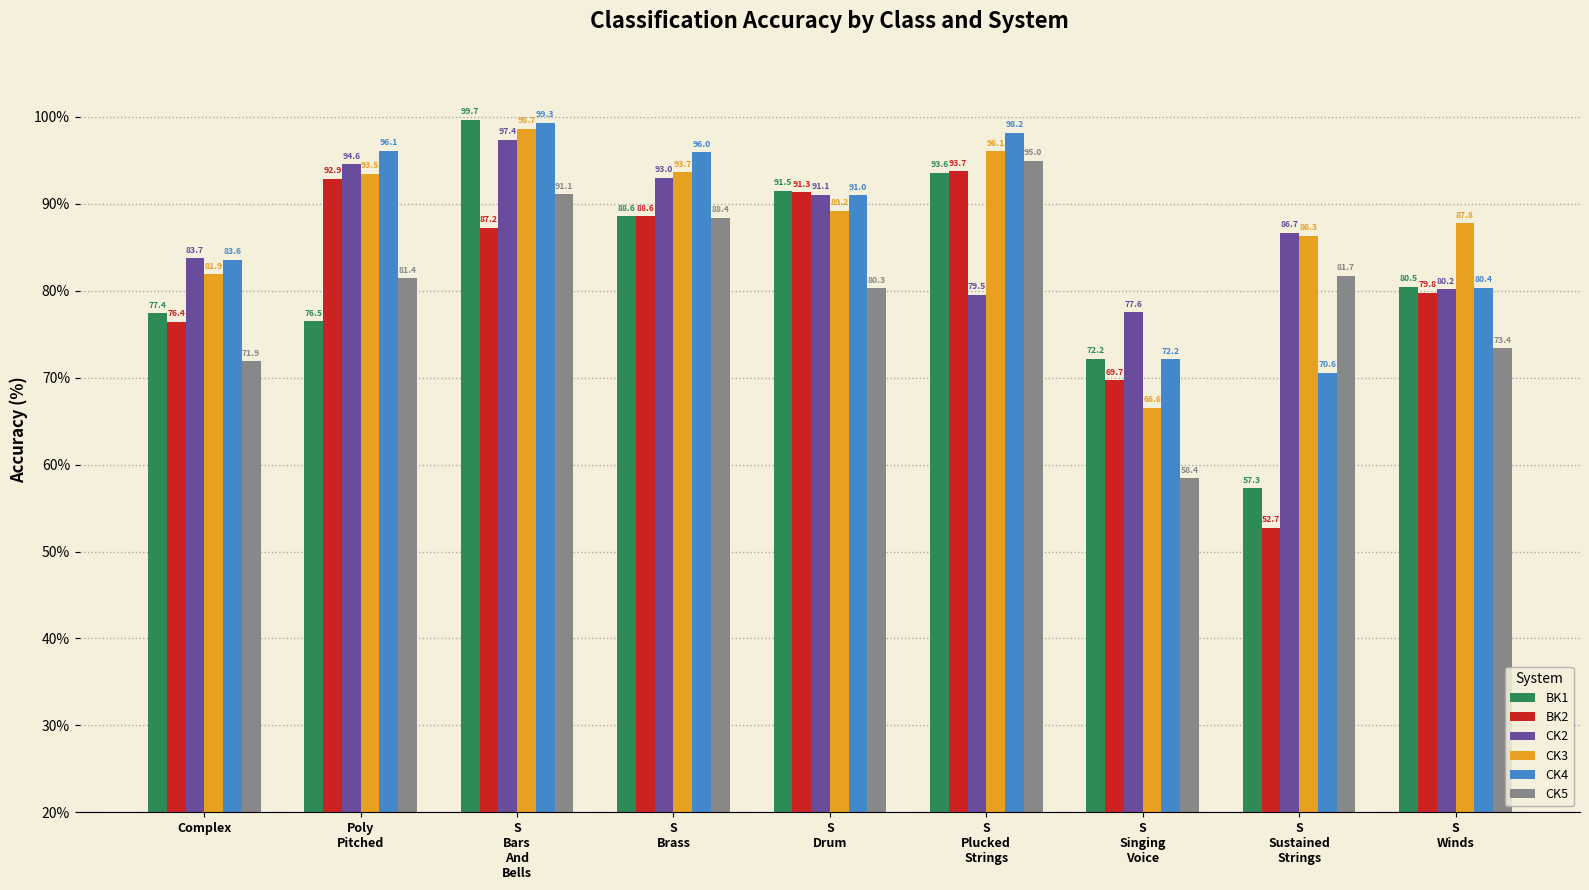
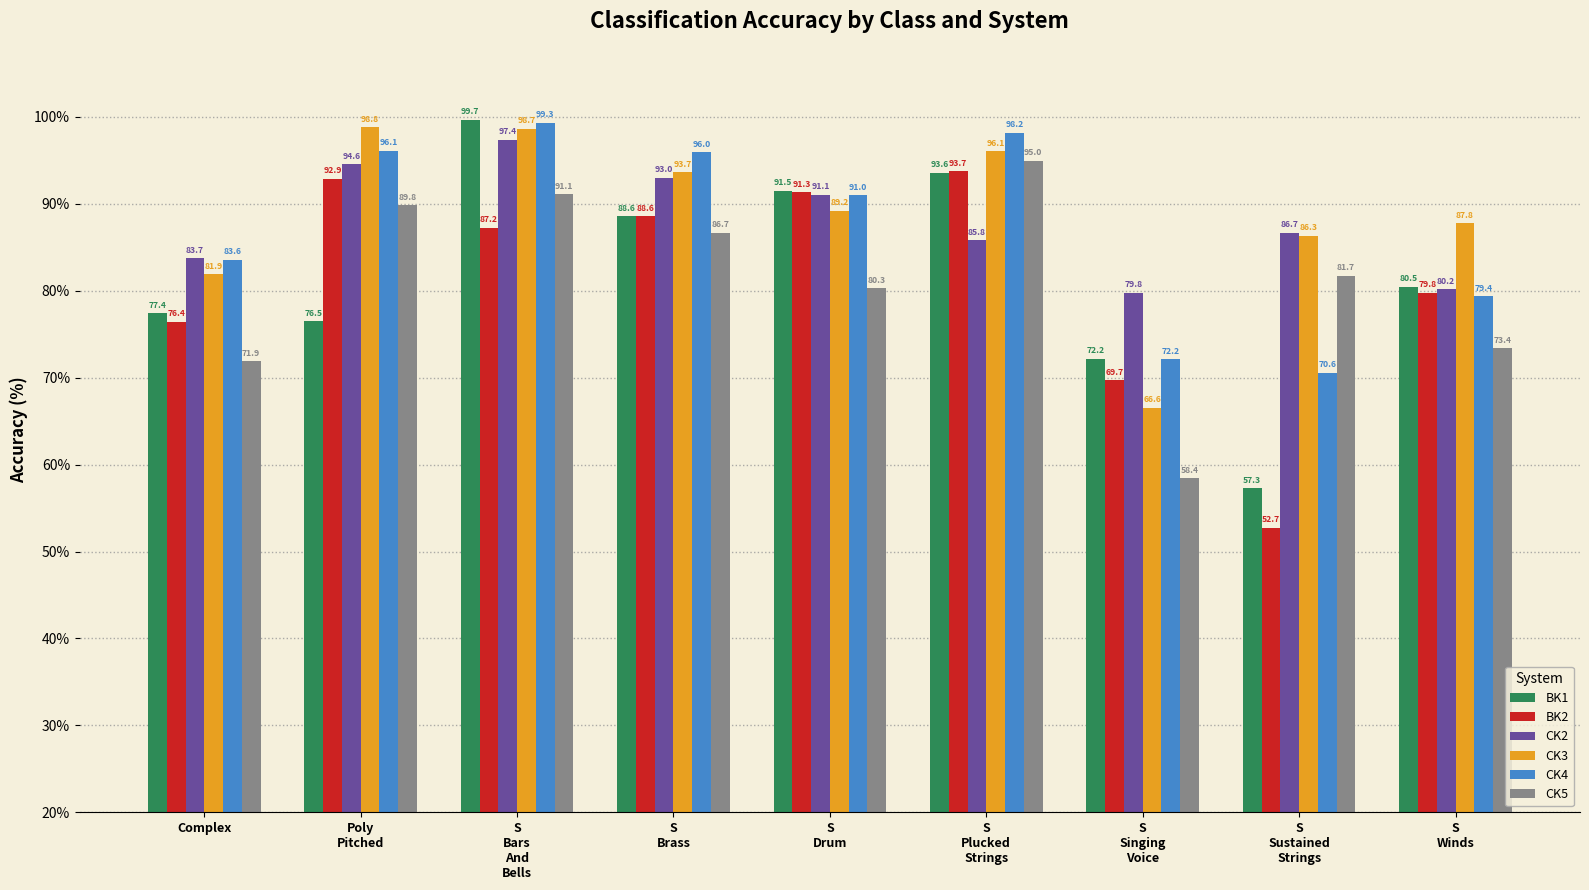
  {
    "BK1": {
      "Complex": 77.4,
      "Poly Pitched": 76.5,
      "S Bars And Bells": 99.7,
      "S Brass": 88.6,
      "S Drum": 91.5,
      "S Plucked Strings": 93.6,
      "S Singing Voice": 72.2,
      "S Sustained Strings": 57.3,
      "S Winds": 80.5
    },
    "BK2": {
      "Complex": 76.4,
      "Poly Pitched": 92.9,
      "S Bars And Bells": 87.2,
      "S Brass": 88.6,
      "S Drum": 91.3,
      "S Plucked Strings": 93.7,
      "S Singing Voice": 69.7,
      "S Sustained Strings": 52.7,
      "S Winds": 79.8
    },
    "CK2": {
      "Complex": 83.7,
      "Poly Pitched": 94.6,
      "S Bars And Bells": 97.4,
      "S Brass": 93.0,
      "S Drum": 91.1,
-     "S Plucked Strings": 79.5,
-     "S Singing Voice": 77.6,
+     "S Plucked Strings": 85.8,
+     "S Singing Voice": 79.8,
      "S Sustained Strings": 86.7,
      "S Winds": 80.2
    },
    "CK3": {
      "Complex": 81.9,
-     "Poly Pitched": 93.5,
+     "Poly Pitched": 98.8,
      "S Bars And Bells": 98.7,
      "S Brass": 93.7,
      "S Drum": 89.2,
      "S Plucked Strings": 96.1,
      "S Singing Voice": 66.6,
      "S Sustained Strings": 86.3,
      "S Winds": 87.8
    },
    "CK4": {
      "Complex": 83.6,
      "Poly Pitched": 96.1,
      "S Bars And Bells": 99.3,
      "S Brass": 96.0,
      "S Drum": 91.0,
      "S Plucked Strings": 98.2,
      "S Singing Voice": 72.2,
      "S Sustained Strings": 70.6,
-     "S Winds": 80.4
+     "S Winds": 79.4
    },
    "CK5": {
      "Complex": 71.9,
-     "Poly Pitched": 81.4,
+     "Poly Pitched": 89.8,
      "S Bars And Bells": 91.1,
-     "S Brass": 88.4,
+     "S Brass": 86.7,
      "S Drum": 80.3,
      "S Plucked Strings": 95.0,
      "S Singing Voice": 58.4,
      "S Sustained Strings": 81.7,
      "S Winds": 73.4
    }
  }
